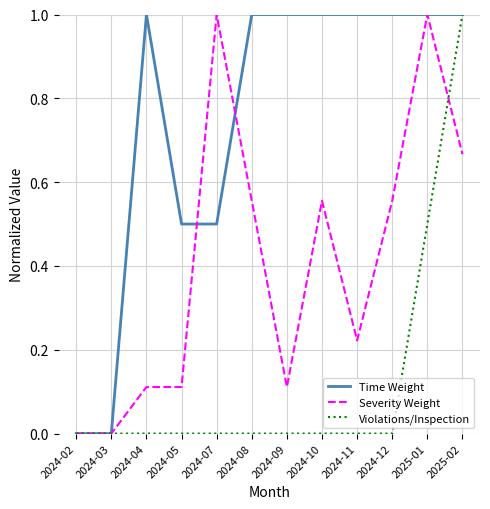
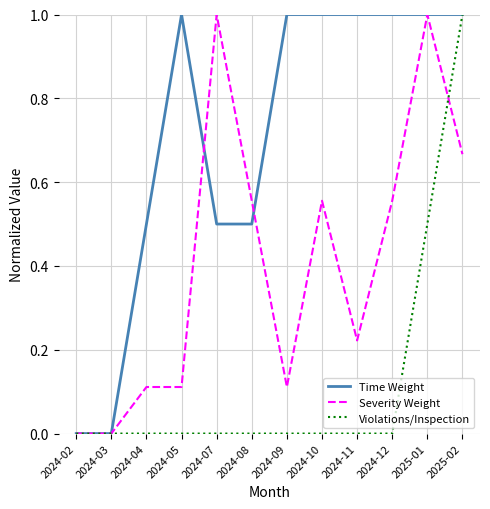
  {
    "Time Weight": {
-     "2024-04": 1.00,
-     "2024-05": 0.50,
+     "2024-04": 0.50,
+     "2024-05": 1.00,
      "2024-07": 0.50,
-     "2024-08": 1.00,
+     "2024-08": 0.50,
      "2024-09": 1.00,
      "2024-10": 1.00,
      "2024-11": 1.00,
      "2024-12": 1.00
    },
    "Severity Weight": {
      "2024-04": 0.11,
      "2024-05": 0.11,
      "2024-07": 1.00,
      "2024-08": 0.56,
      "2024-09": 0.11,
      "2024-10": 0.56,
      "2024-11": 0.22,
      "2024-12": 0.56,
      "2025-02": 0.67
    },
    "Violations/Inspection": {
      "2024-04": 0.00,
      "2024-05": 0.00,
      "2024-07": 0.00,
      "2024-08": 0.00,
      "2024-09": 0.00,
      "2024-10": 0.00,
      "2024-11": 0.00,
      "2024-12": 0.00,
      "2025-01": 0.50
    }
  }
